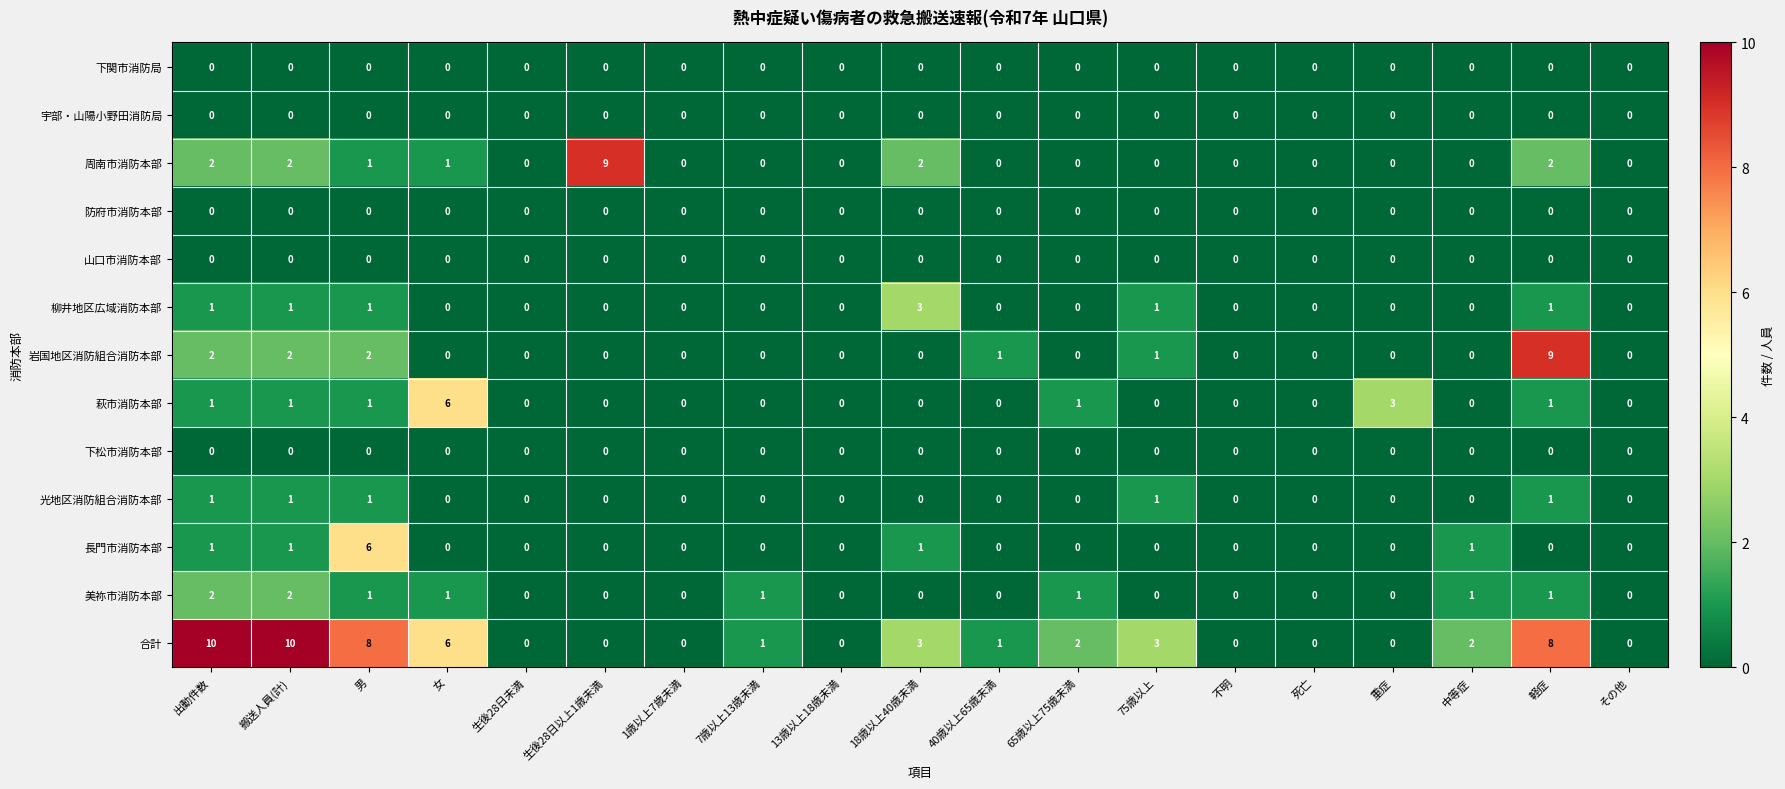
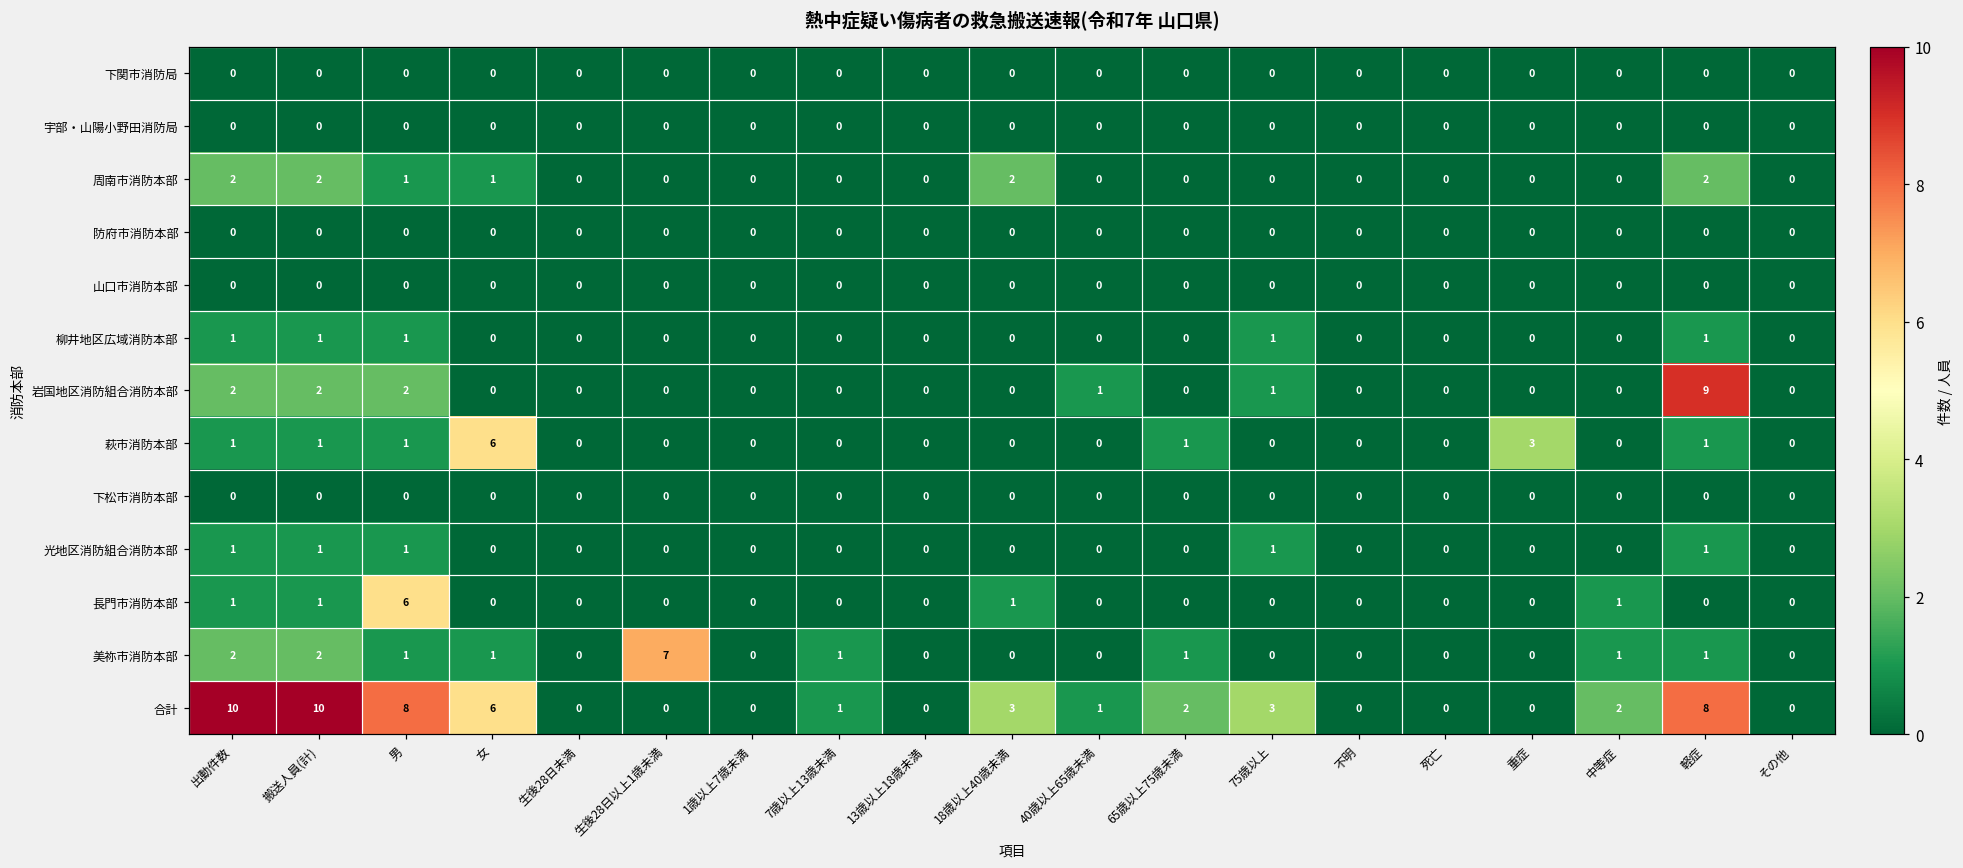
  {
    "周南市消防本部": {
      "出動件数": 2,
      "搬送人員(計)": 2,
      "男": 1,
      "女": 1,
      "生後28日未満": 0,
-     "生後28日以上1歳未満": 9,
+     "生後28日以上1歳未満": 0,
      "1歳以上7歳未満": 0,
      "7歳以上13歳未満": 0,
      "13歳以上18歳未満": 0,
      "18歳以上40歳未満": 2,
      "40歳以上65歳未満": 0,
      "65歳以上75歳未満": 0,
      "75歳以上": 0,
      "不明": 0,
      "死亡": 0,
      "重症": 0,
      "中等症": 0,
      "軽症": 2,
      "その他": 0
    },
    "柳井地区広域消防本部": {
      "出動件数": 1,
      "搬送人員(計)": 1,
      "男": 1,
      "女": 0,
      "生後28日未満": 0,
      "生後28日以上1歳未満": 0,
      "1歳以上7歳未満": 0,
      "7歳以上13歳未満": 0,
      "13歳以上18歳未満": 0,
-     "18歳以上40歳未満": 3,
+     "18歳以上40歳未満": 0,
      "40歳以上65歳未満": 0,
      "65歳以上75歳未満": 0,
      "75歳以上": 1,
      "不明": 0,
      "死亡": 0,
      "重症": 0,
      "中等症": 0,
      "軽症": 1,
      "その他": 0
    },
    "美祢市消防本部": {
      "出動件数": 2,
      "搬送人員(計)": 2,
      "男": 1,
      "女": 1,
      "生後28日未満": 0,
-     "生後28日以上1歳未満": 0,
+     "生後28日以上1歳未満": 7,
      "1歳以上7歳未満": 0,
      "7歳以上13歳未満": 1,
      "13歳以上18歳未満": 0,
      "18歳以上40歳未満": 0,
      "40歳以上65歳未満": 0,
      "65歳以上75歳未満": 1,
      "75歳以上": 0,
      "不明": 0,
      "死亡": 0,
      "重症": 0,
      "中等症": 1,
      "軽症": 1,
      "その他": 0
    }
  }
